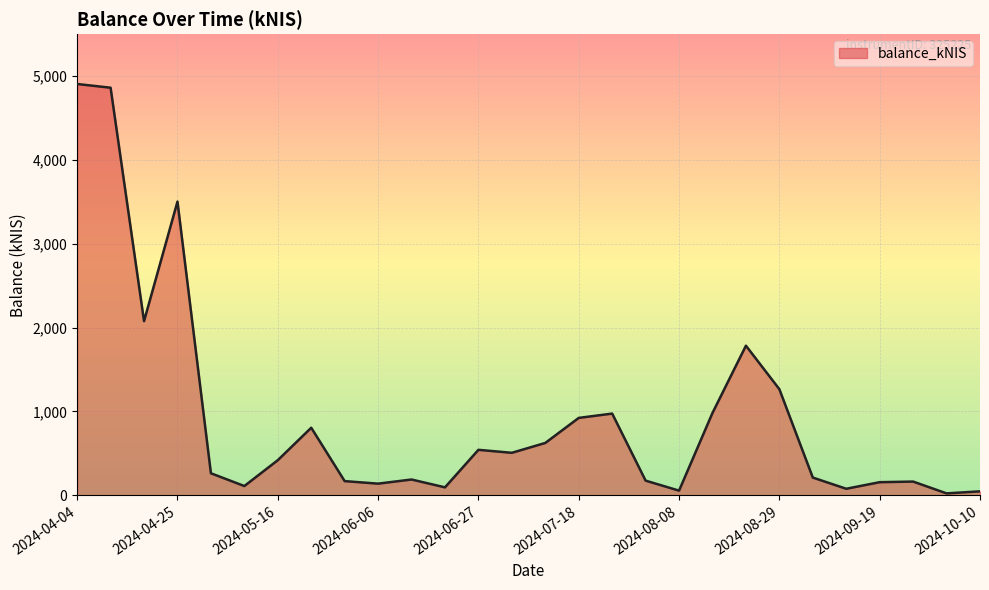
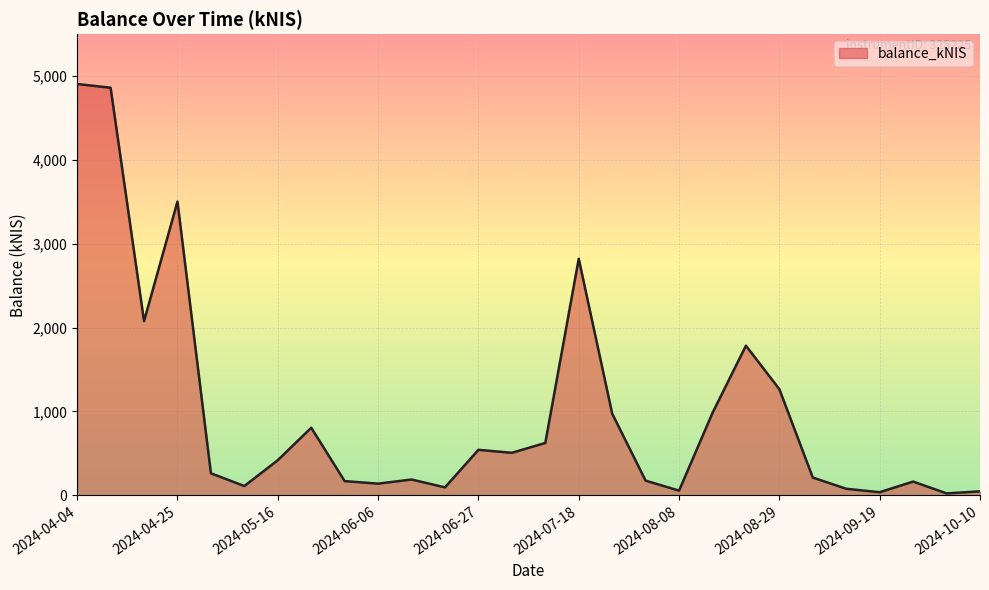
  {
    "2024-04-04": "4,900",
    "2024-04-25": "3,500",
    "2024-05-16": "400",
    "2024-06-06": "100",
    "2024-06-27": "500",
-   "2024-07-18": "900",
+   "2024-07-18": "2,800",
    "2024-08-08": "100",
    "2024-08-29": "1,300",
-   "2024-09-19": "200",
+   "2024-09-19": "0",
    "2024-10-10": "0"
  }
